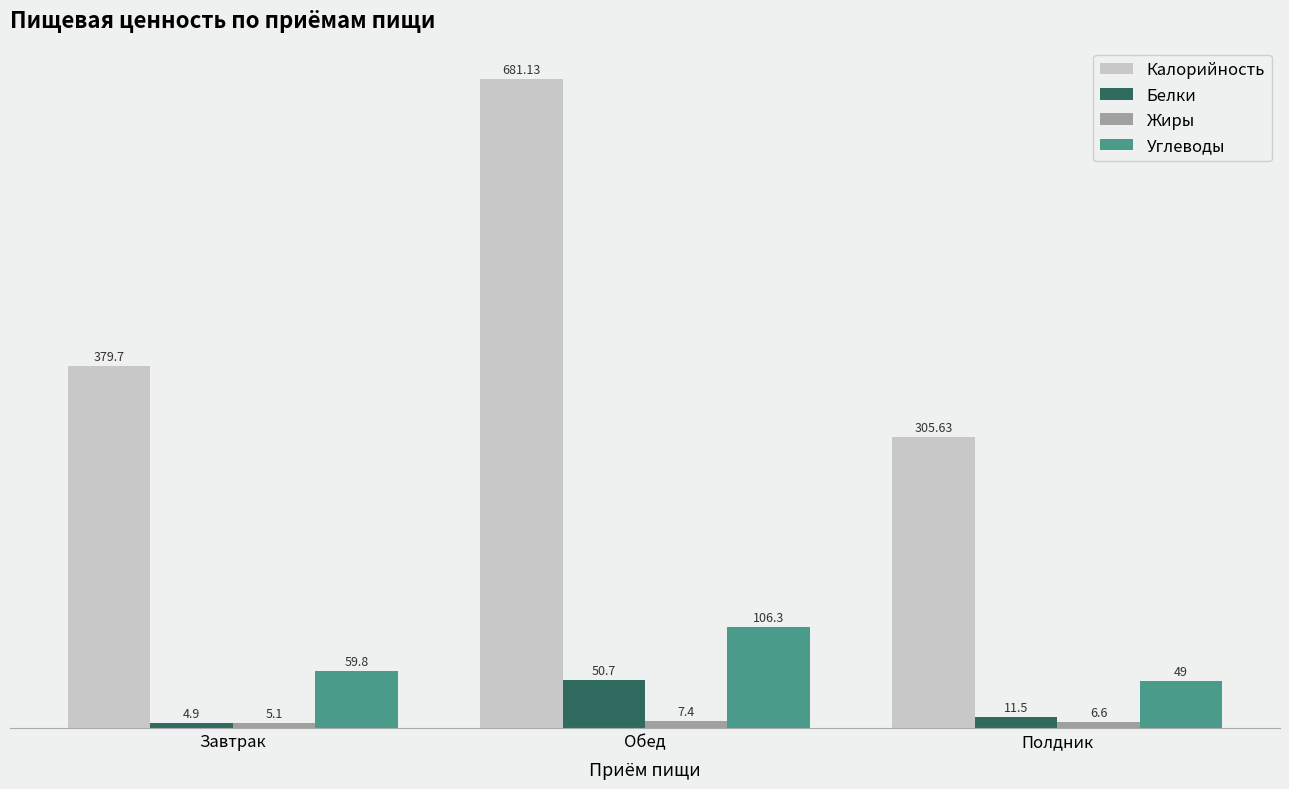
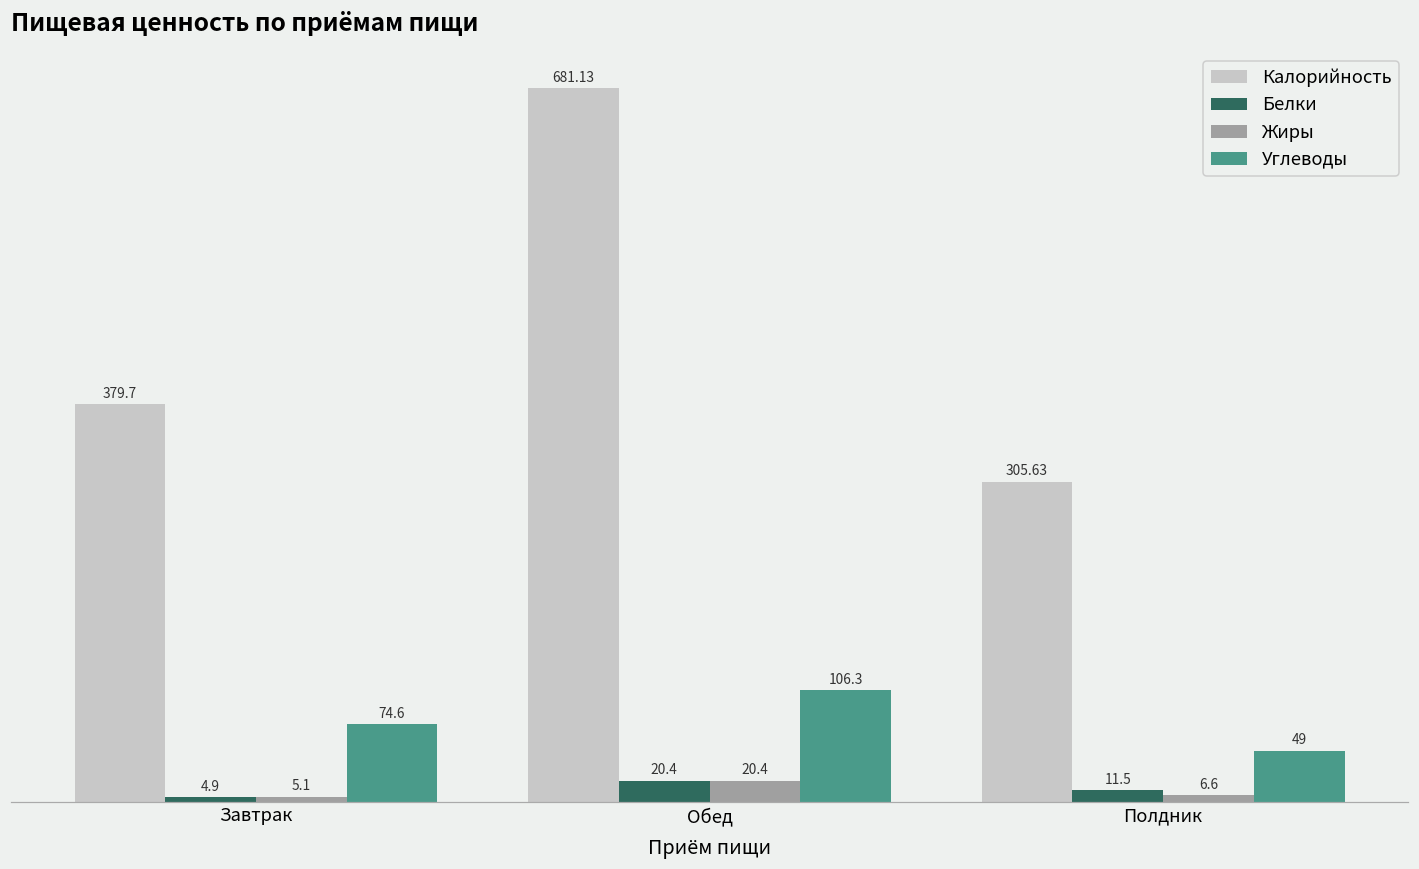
  {
    "Калорийность": {
      "Завтрак": 379.7,
      "Обед": 681.13,
      "Полдник": 305.63
    },
    "Белки": {
      "Завтрак": 4.9,
-     "Обед": 50.7,
+     "Обед": 20.4,
      "Полдник": 11.5
    },
    "Жиры": {
      "Завтрак": 5.1,
-     "Обед": 7.4,
+     "Обед": 20.4,
      "Полдник": 6.6
    },
    "Углеводы": {
-     "Завтрак": 59.8,
+     "Завтрак": 74.6,
      "Обед": 106.3,
      "Полдник": 49
    }
  }
